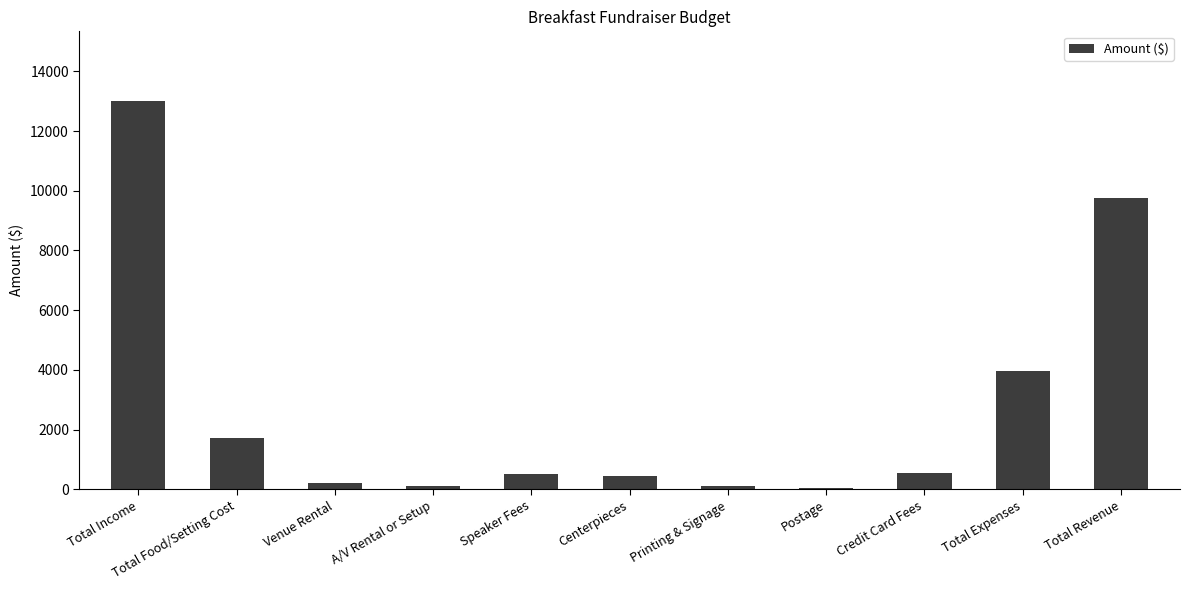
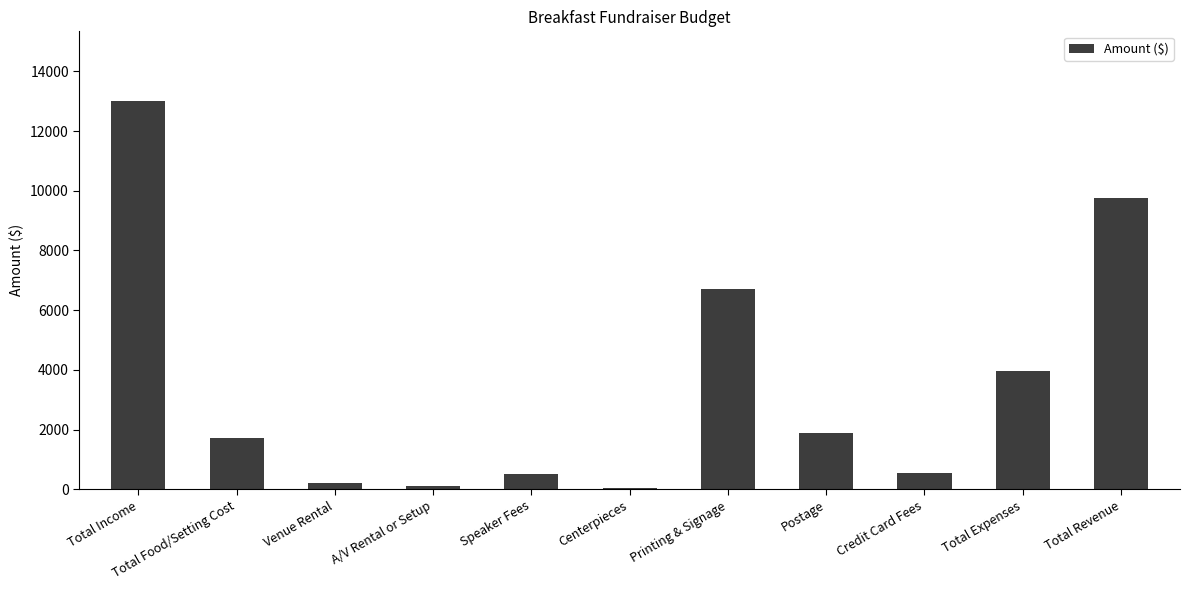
  {
    "Total Income": 13000,
    "Total Food/Setting Cost": 1700,
    "Venue Rental": 200,
    "A/V Rental or Setup": 100,
    "Speaker Fees": 500,
-   "Centerpieces": 400,
-   "Printing & Signage": 100,
-   "Postage": 100,
+   "Centerpieces": 100,
+   "Printing & Signage": 6700,
+   "Postage": 1900,
    "Credit Card Fees": 500,
    "Total Expenses": 4000,
    "Total Revenue": 9800
  }
